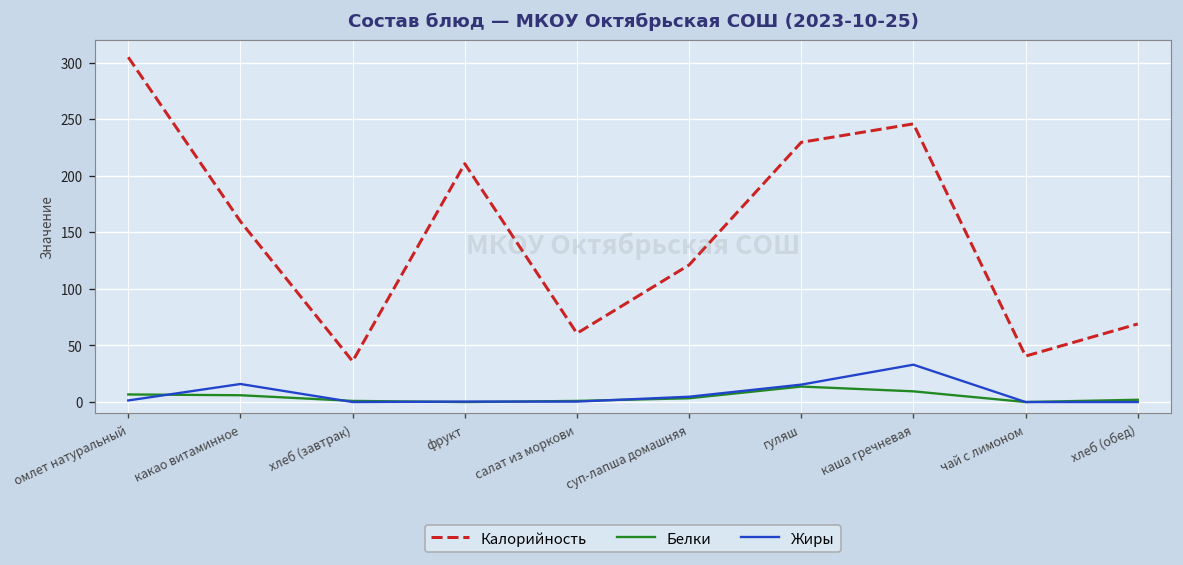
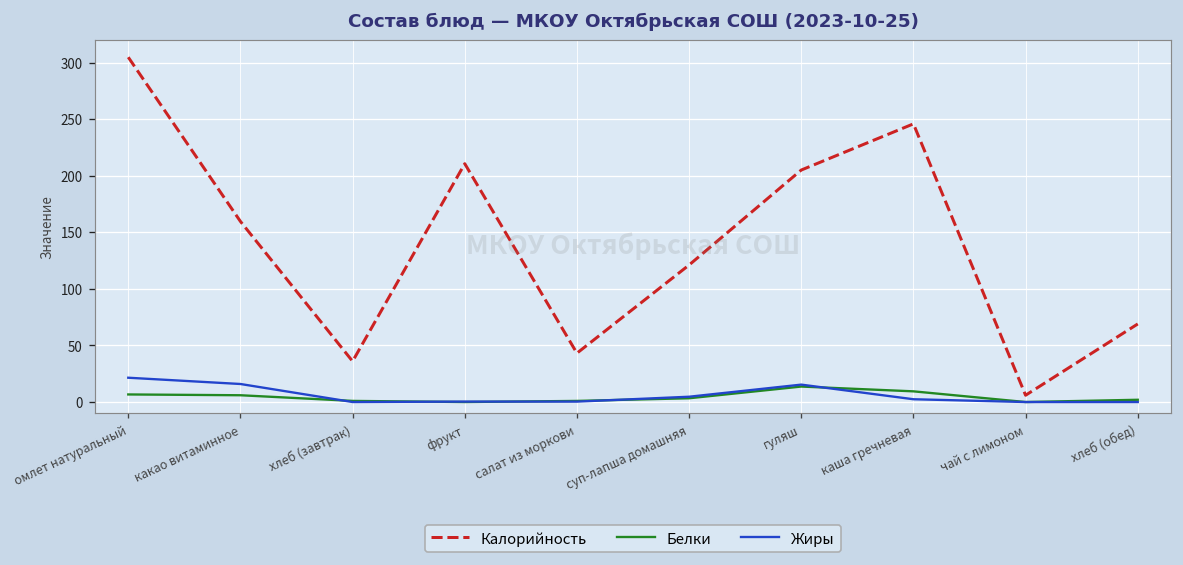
  {
    "Калорийность": {
      "омлет натуральный": 300,
      "какао витаминное": 160,
      "хлеб (завтрак)": 40,
      "фрукт": 210,
-     "салат из моркови": 60,
+     "салат из моркови": 40,
      "суп-лапша домашняя": 120,
-     "гуляш": 230,
+     "гуляш": 210,
      "каша гречневая": 250,
-     "чай с лимоном": 40,
+     "чай с лимоном": 10,
      "хлеб (обед)": 70
    },
    "Белки": {
      "омлет натуральный": 10,
      "какао витаминное": 10,
      "каша гречневая": 10
    },
    "Жиры": {
-     "омлет натуральный": 0,
+     "омлет натуральный": 20,
      "какао витаминное": 20,
-     "каша гречневая": 30
+     "каша гречневая": 0
    }
  }
